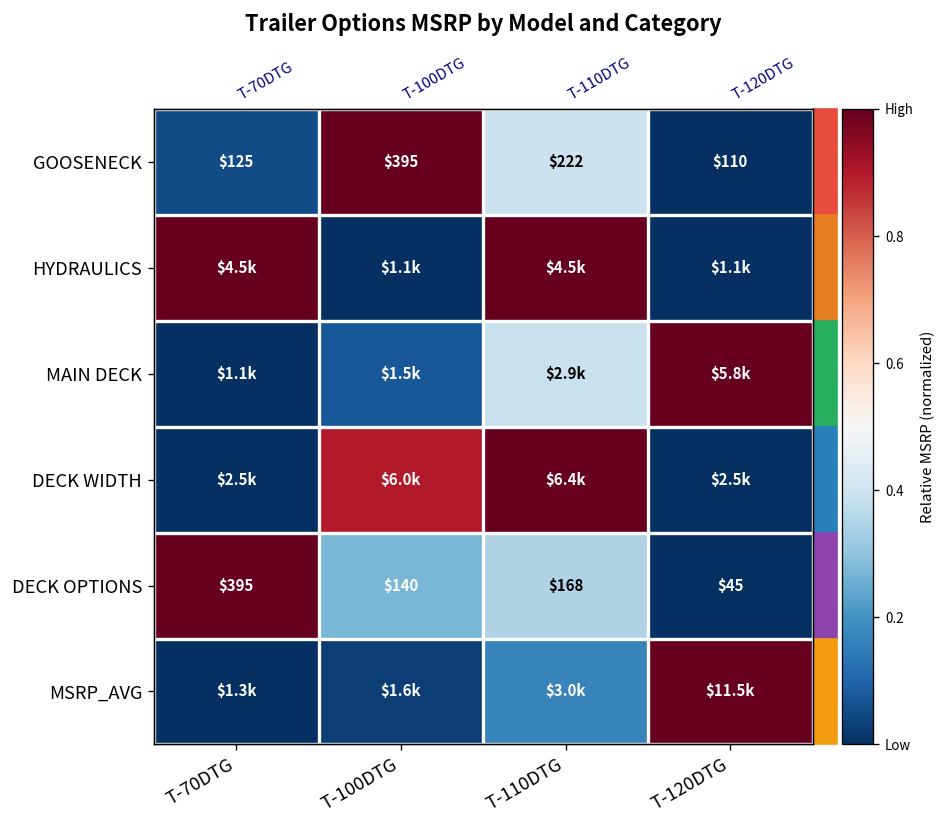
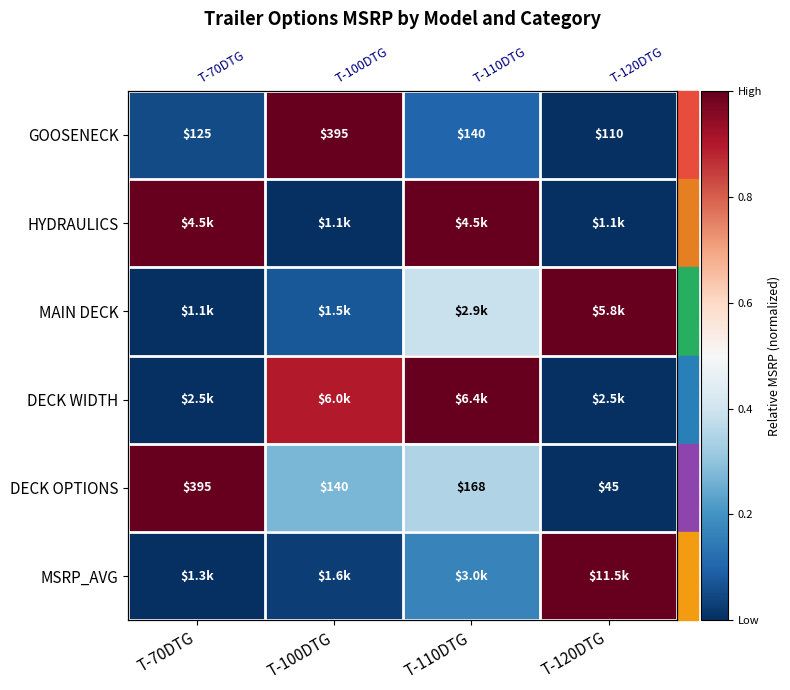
  {
    "GOOSENECK": {
      "T-70DTG": "$125",
      "T-100DTG": "$395",
-     "T-110DTG": "$222",
+     "T-110DTG": "$140",
      "T-120DTG": "$110"
    },
    "HYDRAULICS": {
      "T-70DTG": "$4.5k",
      "T-100DTG": "$1.1k",
      "T-110DTG": "$4.5k",
      "T-120DTG": "$1.1k"
    },
    "MAIN DECK": {
      "T-70DTG": "$1.1k",
      "T-100DTG": "$1.5k",
      "T-110DTG": "$2.9k",
      "T-120DTG": "$5.8k"
    },
    "DECK WIDTH": {
      "T-70DTG": "$2.5k",
      "T-100DTG": "$6.0k",
      "T-110DTG": "$6.4k",
      "T-120DTG": "$2.5k"
    },
    "DECK OPTIONS": {
      "T-70DTG": "$395",
      "T-100DTG": "$140",
      "T-110DTG": "$168",
      "T-120DTG": "$45"
    },
    "MSRP_AVG": {
      "T-70DTG": "$1.3k",
      "T-100DTG": "$1.6k",
      "T-110DTG": "$3.0k",
      "T-120DTG": "$11.5k"
    }
  }
